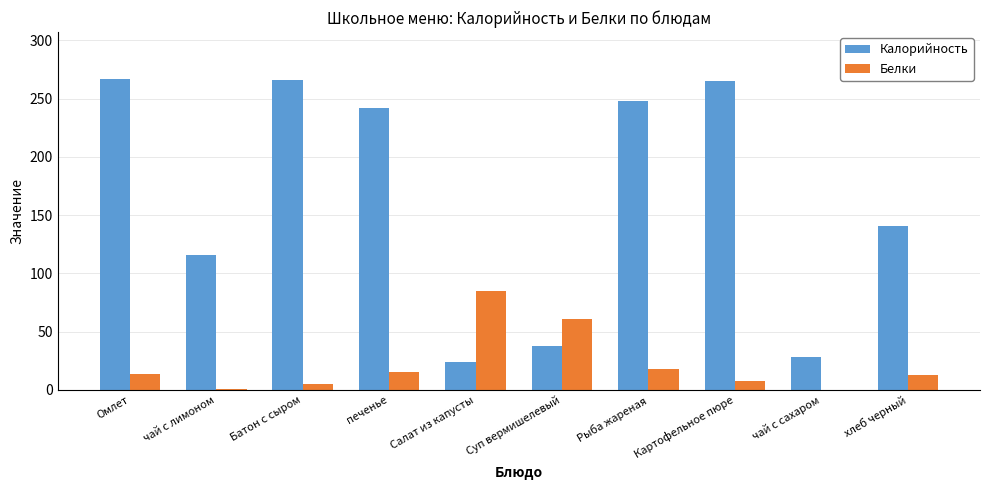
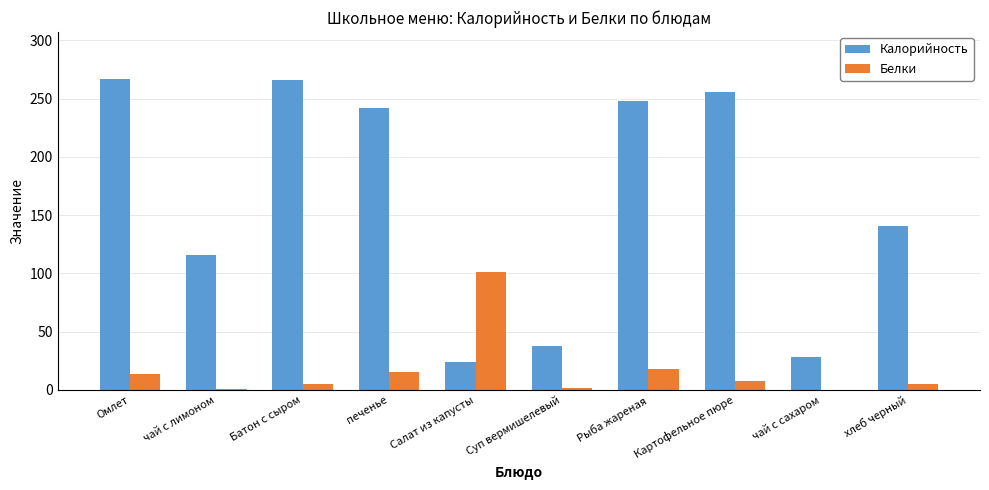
  {
    "Калорийность": {
      "Омлет": 267,
      "чай с лимоном": 116,
      "Батон с сыром": 266,
      "печенье": 242,
      "Салат из капусты": 24,
      "Суп вермишелевый": 38,
      "Рыба жареная": 248,
-     "Картофельное пюре": 265,
+     "Картофельное пюре": 256,
      "чай с сахаром": 28,
      "хлеб черный": 141
    },
    "Белки": {
      "Омлет": 14,
      "Батон с сыром": 5,
      "печенье": 15,
-     "Салат из капусты": 85,
-     "Суп вермишелевый": 61,
+     "Салат из капусты": 101,
+     "Суп вермишелевый": 2,
      "Рыба жареная": 18,
      "Картофельное пюре": 8,
      "чай с сахаром": 0,
-     "хлеб черный": 13
+     "хлеб черный": 5
    }
  }
